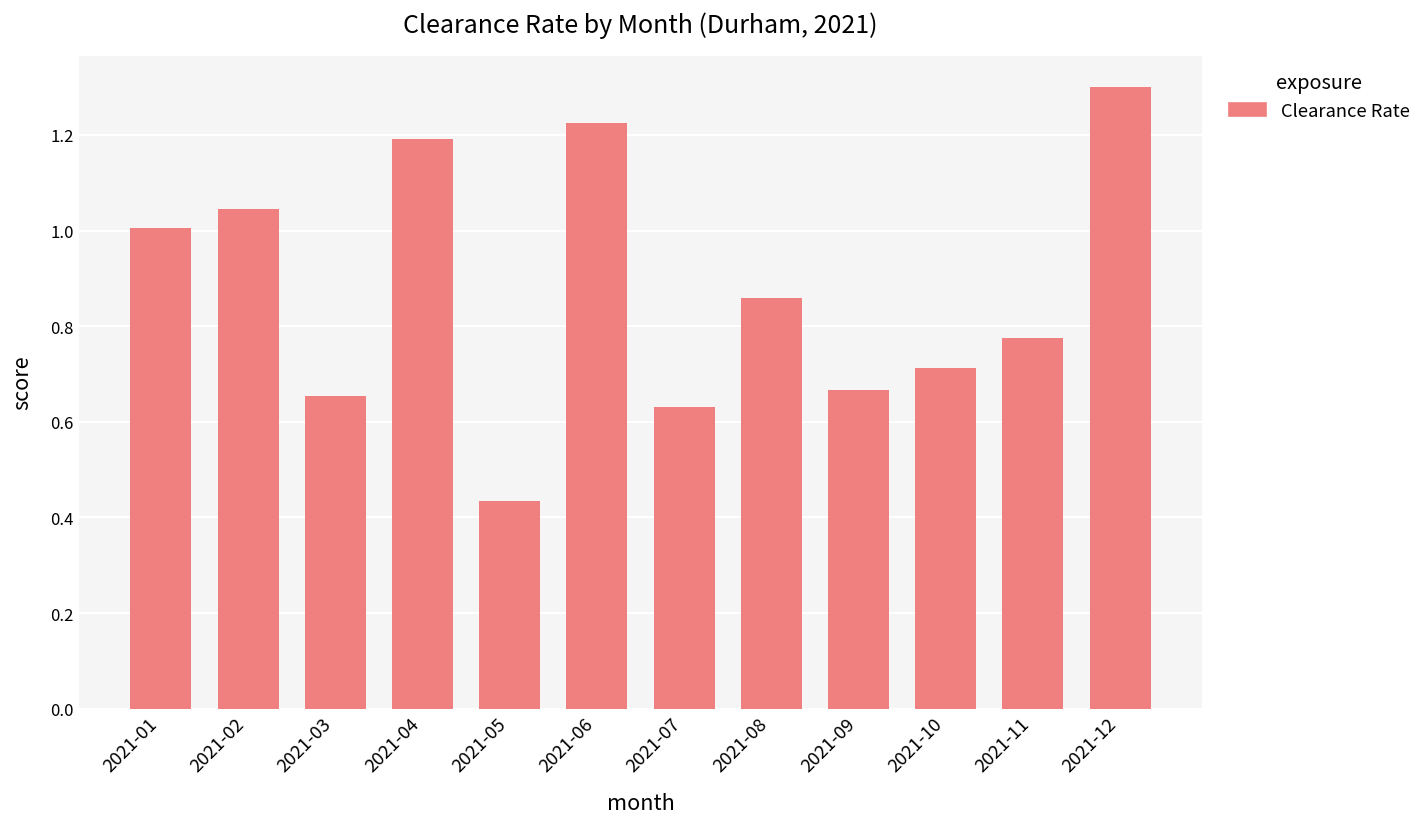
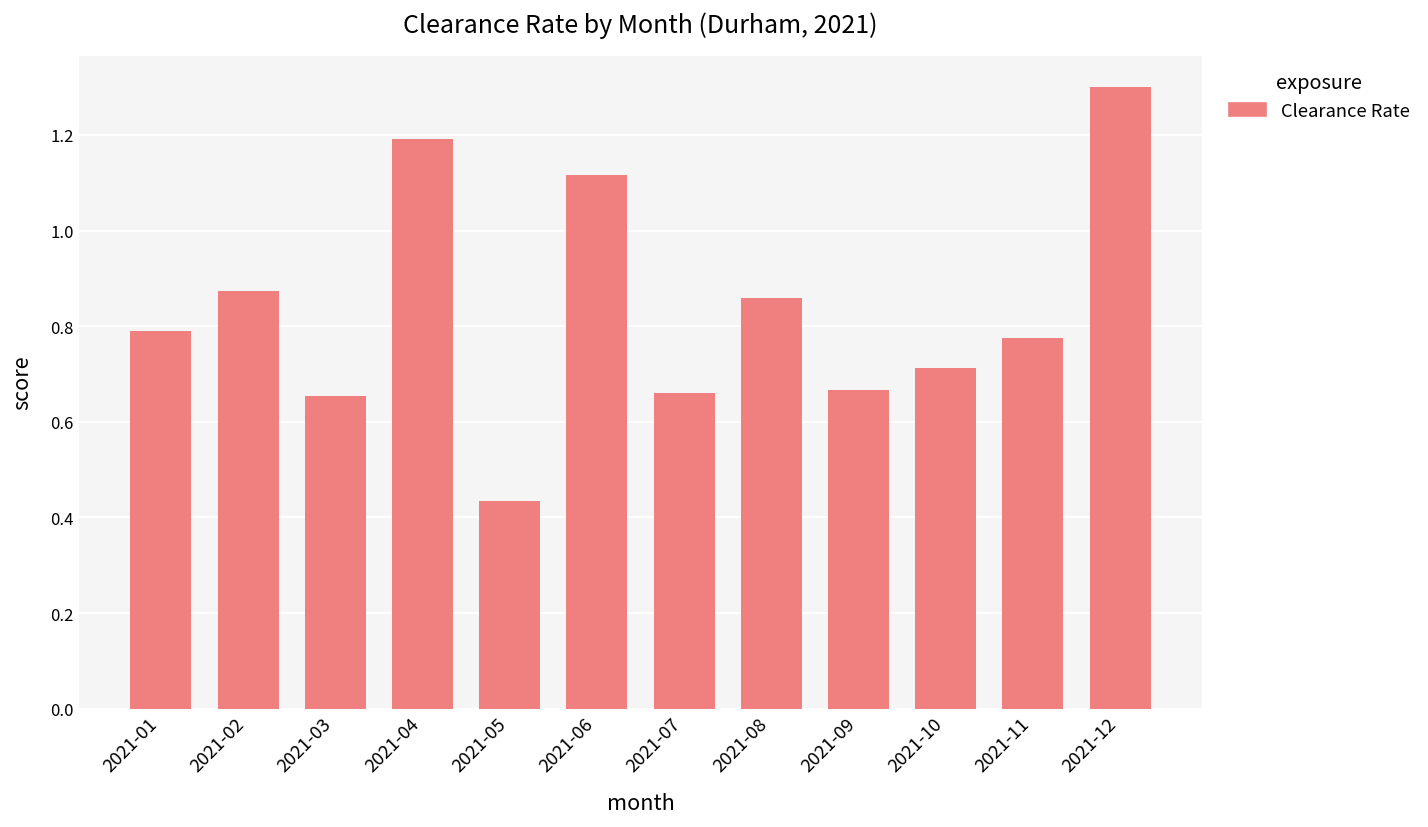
  {
-   "2021-01": 1.01,
-   "2021-02": 1.05,
+   "2021-01": 0.79,
+   "2021-02": 0.87,
    "2021-03": 0.66,
    "2021-04": 1.19,
    "2021-05": 0.44,
-   "2021-06": 1.23,
-   "2021-07": 0.63,
+   "2021-06": 1.12,
+   "2021-07": 0.66,
    "2021-08": 0.86,
    "2021-09": 0.67,
    "2021-10": 0.71,
    "2021-11": 0.78,
    "2021-12": 1.30
  }
